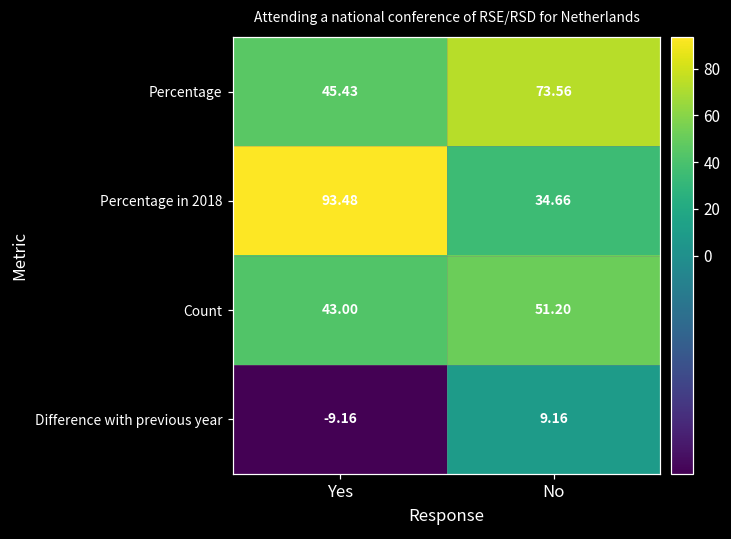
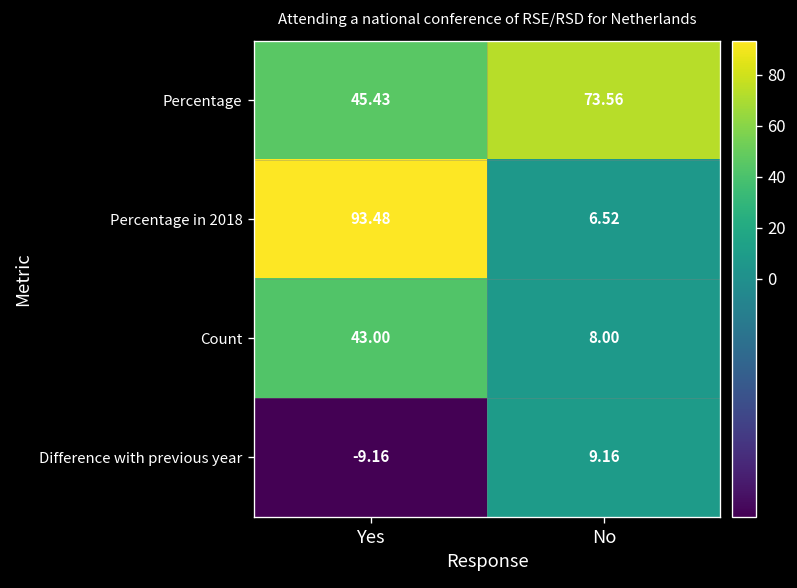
  {
    "Percentage": {
      "Yes": 45.43,
      "No": 73.56
    },
    "Percentage in 2018": {
      "Yes": 93.48,
-     "No": 34.66
+     "No": 6.52
    },
    "Count": {
      "Yes": 43.00,
-     "No": 51.20
+     "No": 8.00
    },
    "Difference with previous year": {
      "Yes": -9.16,
      "No": 9.16
    }
  }
